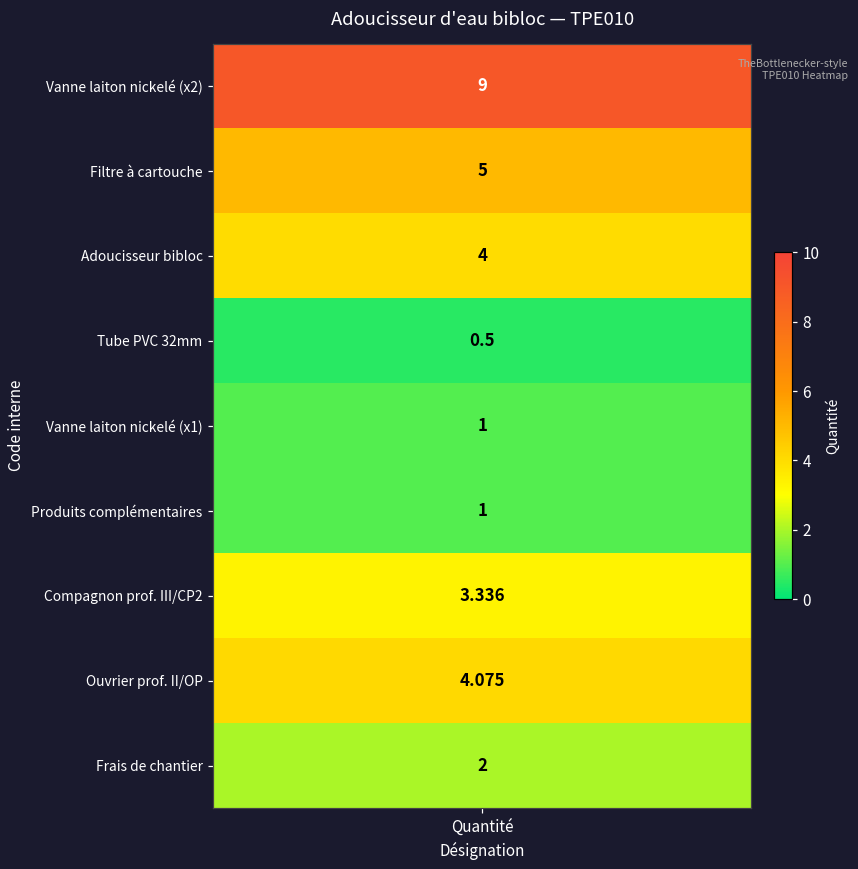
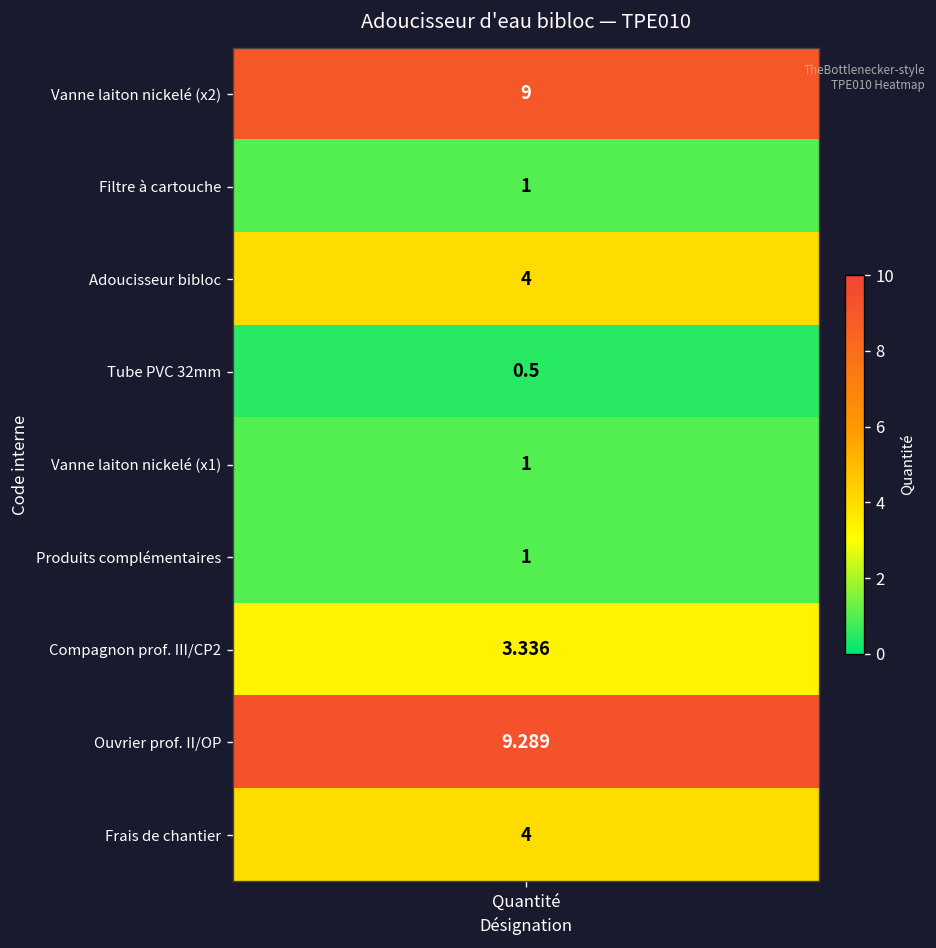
  {
    "Vanne laiton nickelé (x2)": {
      "Quantité": 9
    },
    "Filtre à cartouche": {
-     "Quantité": 5
+     "Quantité": 1
    },
    "Adoucisseur bibloc": {
      "Quantité": 4
    },
    "Tube PVC 32mm": {
      "Quantité": 0.5
    },
    "Vanne laiton nickelé (x1)": {
      "Quantité": 1
    },
    "Produits complémentaires": {
      "Quantité": 1
    },
    "Compagnon prof. III/CP2": {
      "Quantité": 3.336
    },
    "Ouvrier prof. II/OP": {
-     "Quantité": 4.075
+     "Quantité": 9.289
    },
    "Frais de chantier": {
-     "Quantité": 2
+     "Quantité": 4
    }
  }
